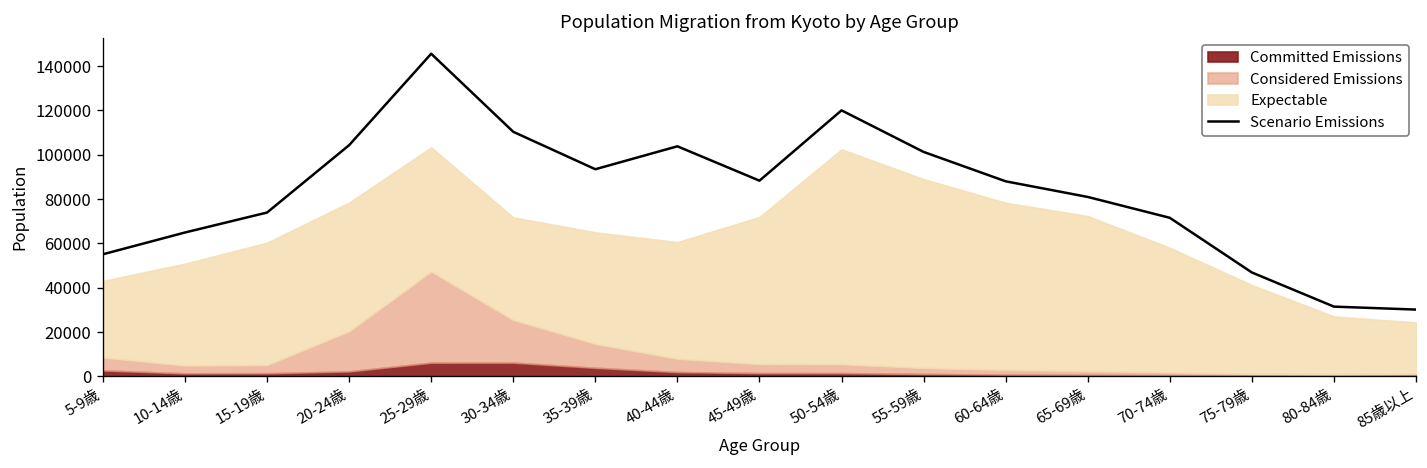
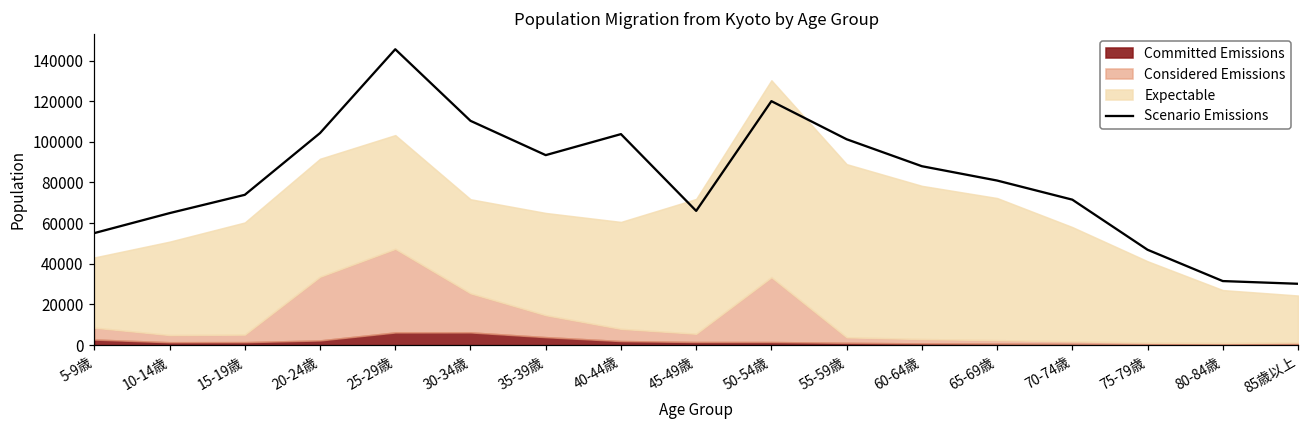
  {
    "Scenario Emissions": {
      "5-9歳": 55000,
      "10-14歳": 65000,
      "15-19歳": 74000,
      "20-24歳": 104000,
      "25-29歳": 146000,
      "30-34歳": 110000,
      "35-39歳": 93000,
      "40-44歳": 104000,
-     "45-49歳": 88000,
+     "45-49歳": 66000,
      "50-54歳": 120000,
      "55-59歳": 101000,
      "60-64歳": 88000,
      "65-69歳": 81000,
      "70-74歳": 72000,
      "75-79歳": 47000,
      "80-84歳": 31000,
      "85歳以上": 30000
    },
    "Committed Emissions": {
      "5-9歳": 3000,
      "10-14歳": 1000,
      "15-19歳": 1000,
      "20-24歳": 2000,
      "25-29歳": 6000,
      "30-34歳": 6000,
      "35-39歳": 4000,
      "40-44歳": 2000,
      "45-49歳": 2000,
      "50-54歳": 2000
    },
    "Considered Emissions": {
      "5-9歳": 6000,
      "10-14歳": 4000,
      "15-19歳": 4000,
-     "20-24歳": 18000,
+     "20-24歳": 31000,
      "25-29歳": 41000,
      "30-34歳": 19000,
      "35-39歳": 11000,
      "40-44歳": 6000,
      "45-49歳": 4000,
-     "50-54歳": 4000,
+     "50-54歳": 32000,
      "55-59歳": 3000,
      "60-64歳": 2000,
      "65-69歳": 2000
    },
    "Expectable": {
      "5-9歳": 35000,
      "10-14歳": 46000,
      "15-19歳": 55000,
      "20-24歳": 58000,
      "25-29歳": 56000,
      "30-34歳": 46000,
      "35-39歳": 50000,
      "40-44歳": 53000,
      "45-49歳": 66000,
      "50-54歳": 97000,
      "55-59歳": 85000,
      "60-64歳": 75000,
      "65-69歳": 70000,
      "70-74歳": 56000,
      "75-79歳": 40000,
      "80-84歳": 26000,
      "85歳以上": 23000
    }
  }
